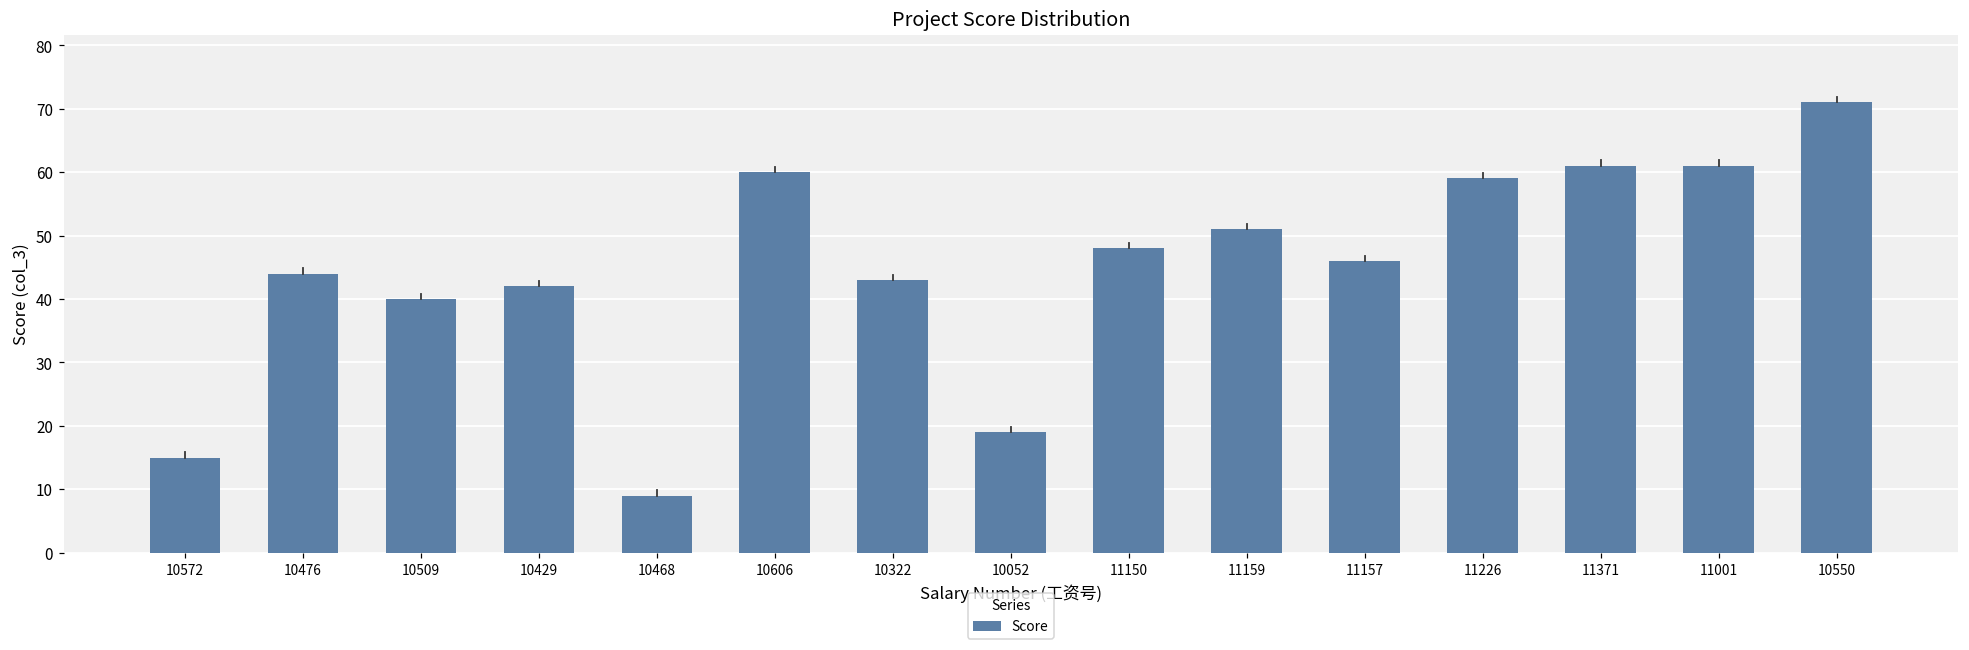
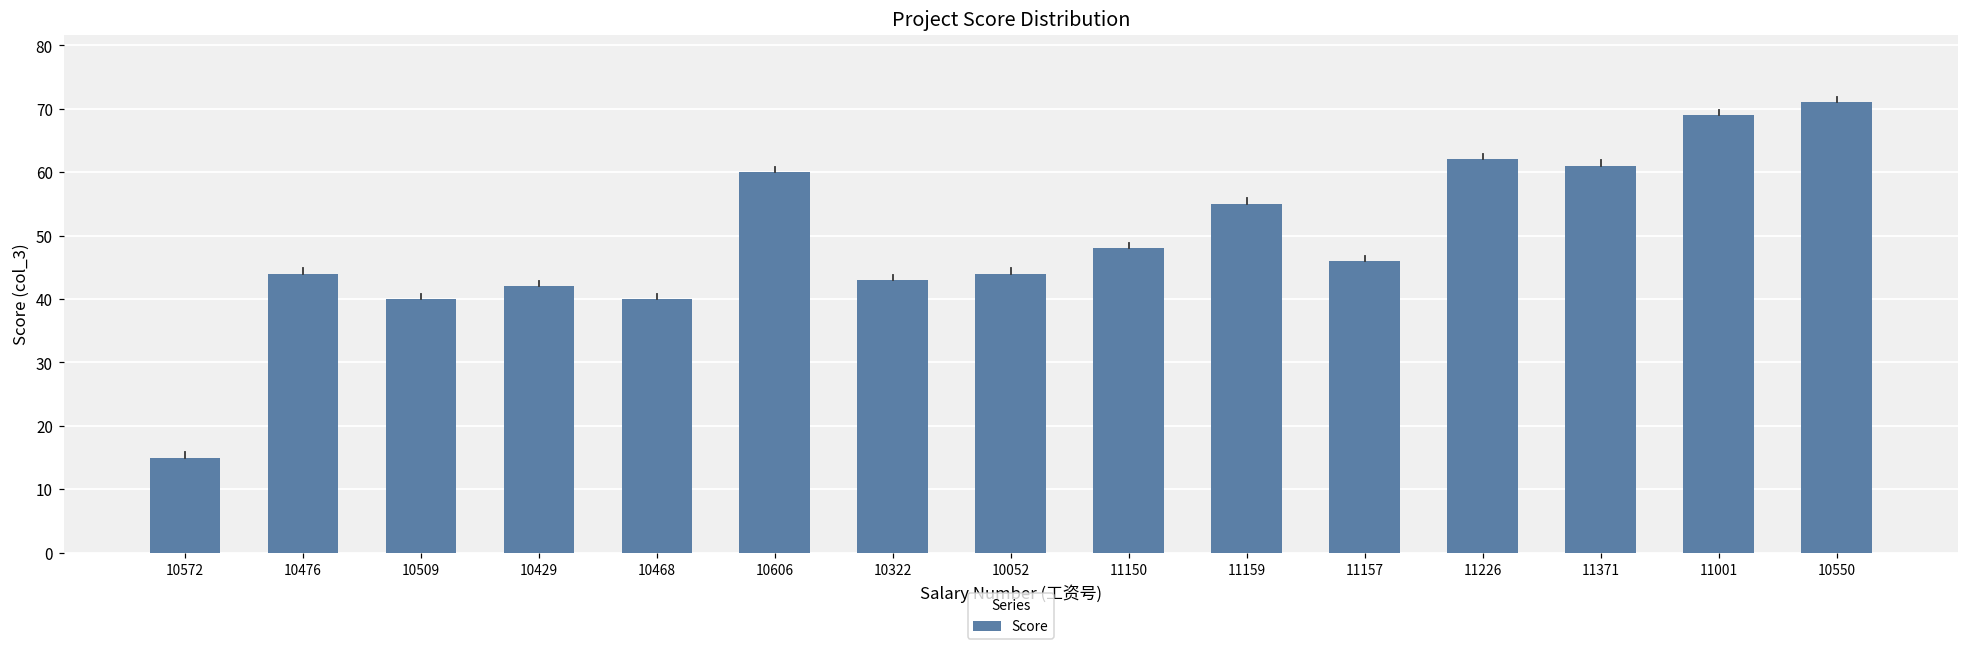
  {
    "Score": {
      "10572": 15,
      "10476": 44,
      "10509": 40,
      "10429": 42,
-     "10468": 9,
+     "10468": 40,
      "10606": 60,
      "10322": 43,
-     "10052": 19,
+     "10052": 44,
      "11150": 48,
-     "11159": 51,
+     "11159": 55,
      "11157": 46,
-     "11226": 59,
+     "11226": 62,
      "11371": 61,
-     "11001": 61,
+     "11001": 69,
      "10550": 71
    }
  }
